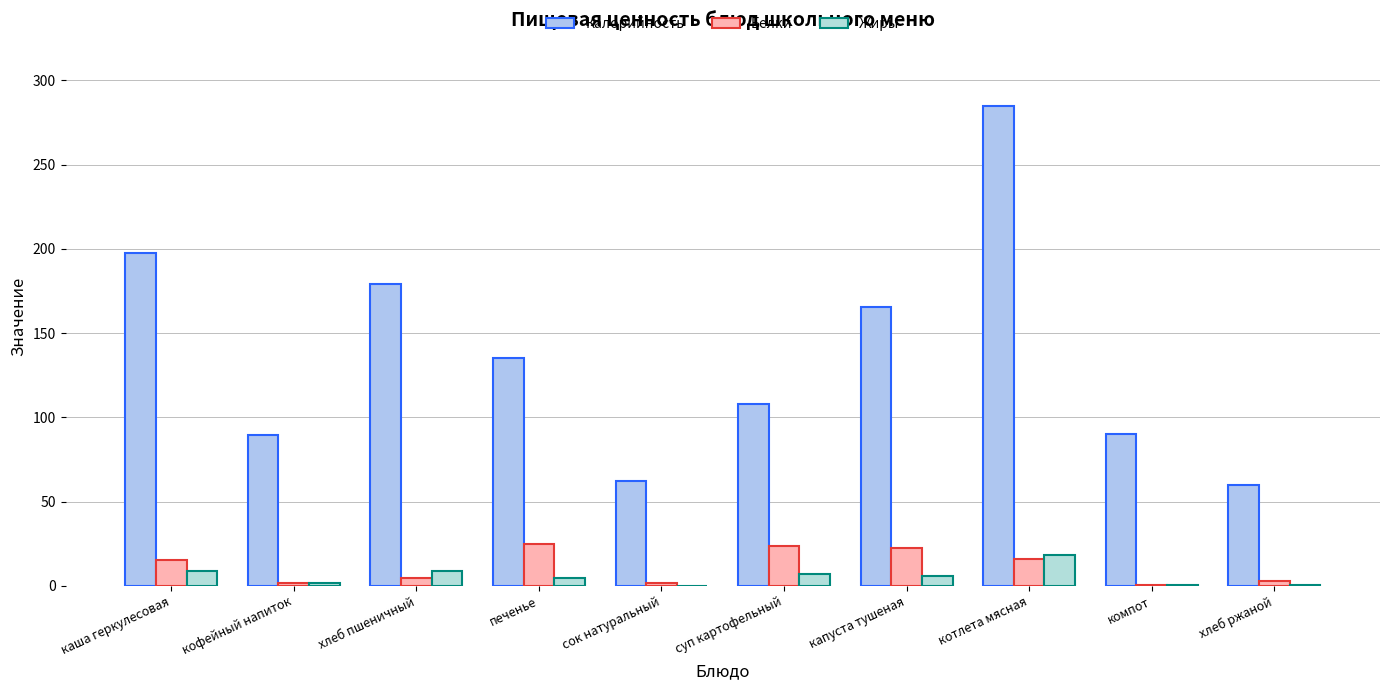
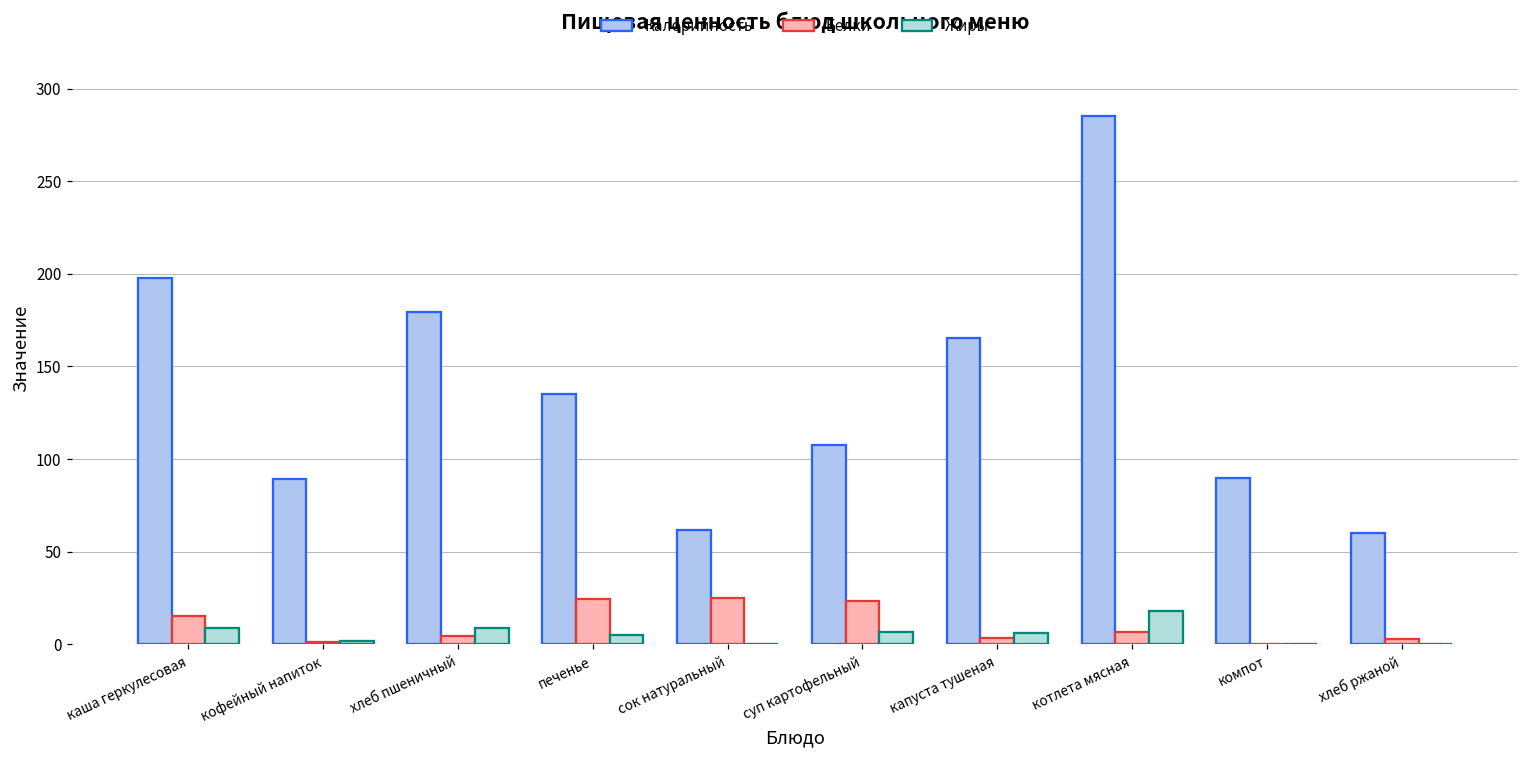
  {
    "Белки": {
      "каша геркулесовая": 15,
      "хлеб пшеничный": 4,
      "печенье": 25,
-     "сок натуральный": 1,
+     "сок натуральный": 25,
      "суп картофельный": 23,
-     "капуста тушеная": 22,
-     "котлета мясная": 16,
+     "капуста тушеная": 3,
+     "котлета мясная": 7,
      "хлеб ржаной": 3
    }
  }
